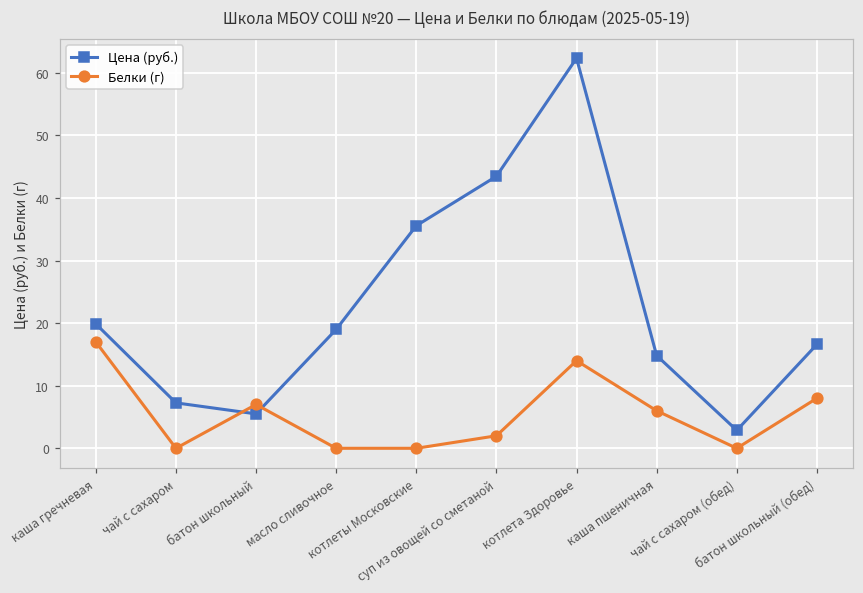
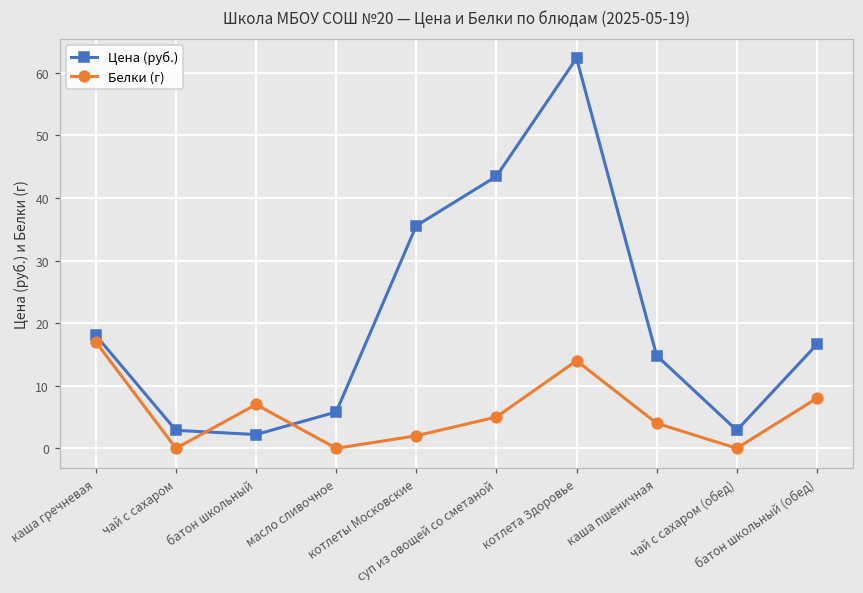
  {
    "Цена (руб.)": {
-     "каша гречневая": 20,
-     "чай с сахаром": 7,
-     "батон школьный": 6,
-     "масло сливочное": 19,
+     "каша гречневая": 18,
+     "чай с сахаром": 3,
+     "батон школьный": 2,
+     "масло сливочное": 6,
      "котлеты Московские": 36,
      "суп из овощей со сметаной": 43,
      "котлета Здоровье": 62,
      "каша пшеничная": 15,
      "чай с сахаром (обед)": 3,
      "батон школьный (обед)": 17
    },
    "Белки (г)": {
      "каша гречневая": 17,
      "чай с сахаром": 0,
      "батон школьный": 7,
      "масло сливочное": 0,
-     "котлеты Московские": 0,
-     "суп из овощей со сметаной": 2,
+     "котлеты Московские": 2,
+     "суп из овощей со сметаной": 5,
      "котлета Здоровье": 14,
-     "каша пшеничная": 6,
+     "каша пшеничная": 4,
      "чай с сахаром (обед)": 0,
      "батон школьный (обед)": 8
    }
  }
